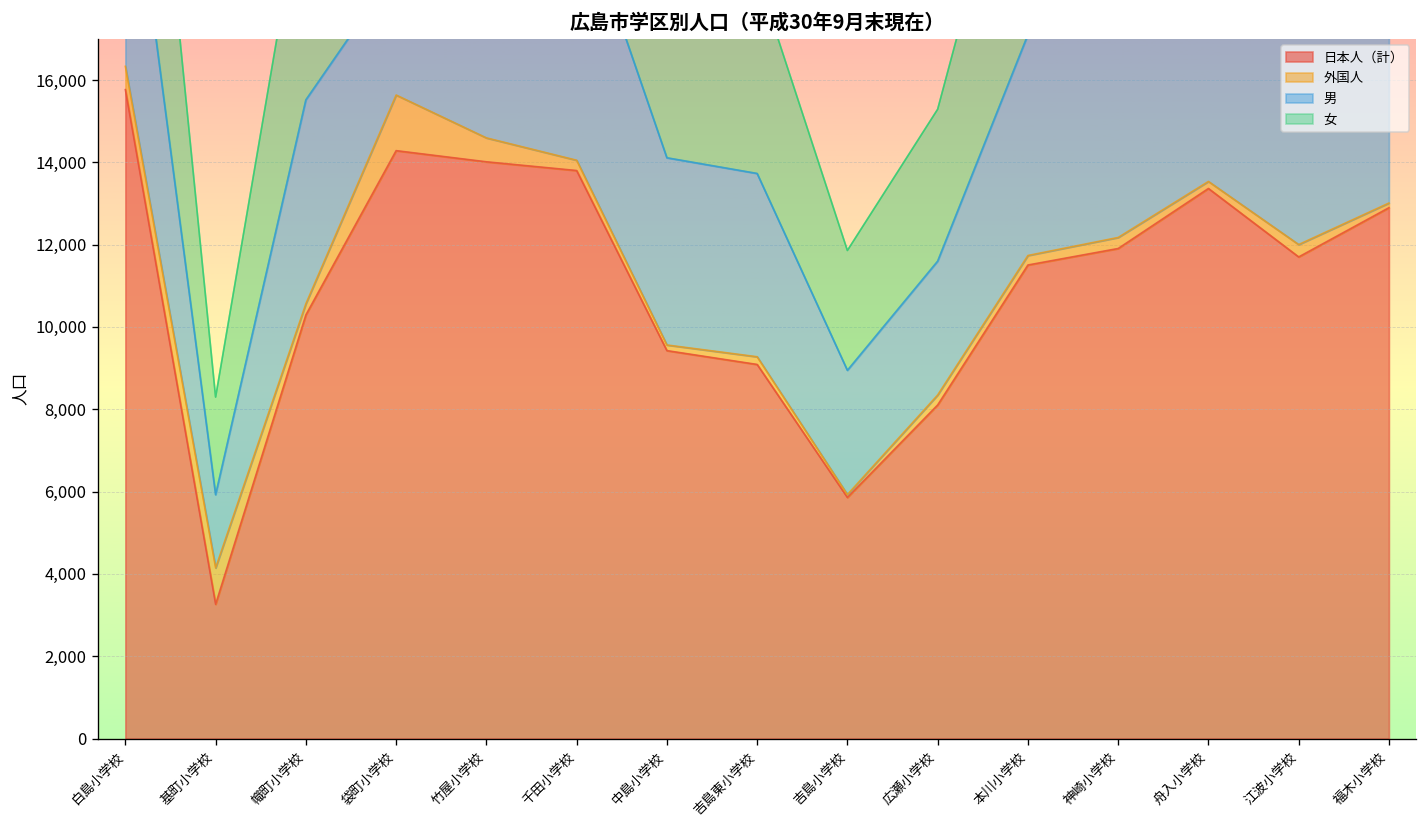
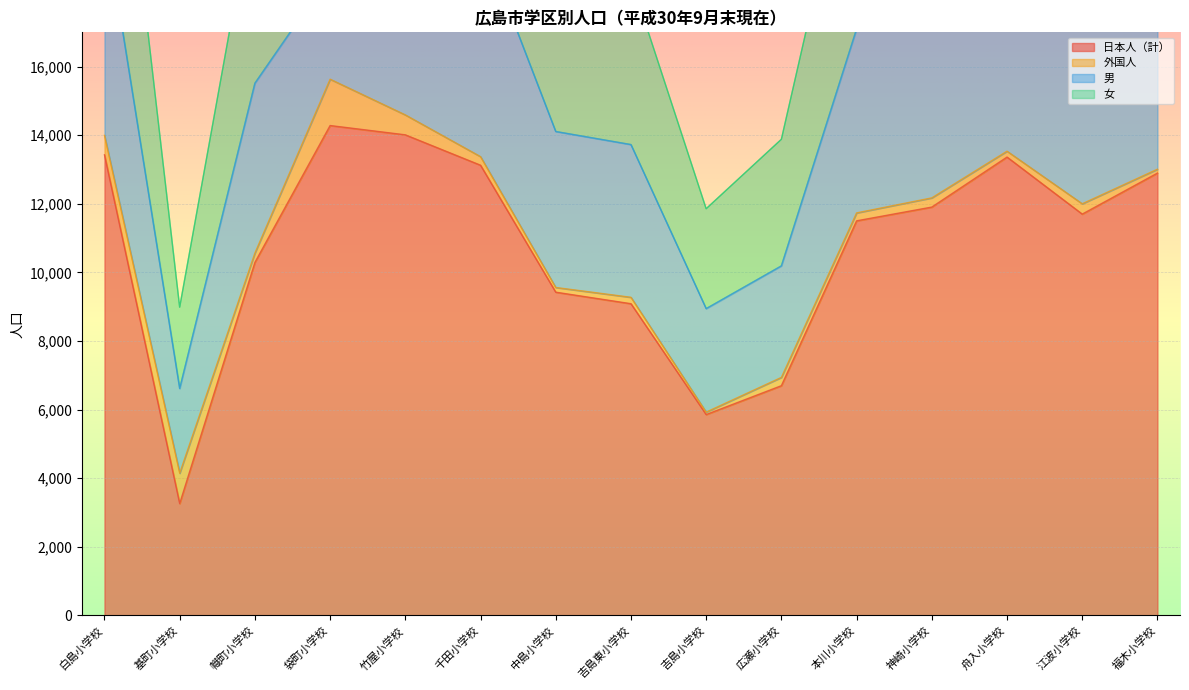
  {
    "日本人（計）": {
-     "白島小学校": "15,800",
+     "白島小学校": "13,400",
      "基町小学校": "3,300",
      "幟町小学校": "10,300",
      "袋町小学校": "14,300",
      "竹屋小学校": "14,000",
-     "千田小学校": "13,800",
+     "千田小学校": "13,100",
      "中島小学校": "9,400",
      "吉島東小学校": "9,100",
-     "広瀬小学校": "8,100",
+     "広瀬小学校": "6,700",
      "本川小学校": "11,500",
      "神崎小学校": "11,900",
      "舟入小学校": "13,400",
      "江波小学校": "11,700",
      "福木小学校": "12,900"
    },
    "外国人": {
      "白島小学校": "600",
      "基町小学校": "900",
      "幟町小学校": "300",
      "袋町小学校": "1,400",
      "竹屋小学校": "600",
      "千田小学校": "300",
      "中島小学校": "100",
      "吉島東小学校": "200",
      "広瀬小学校": "200",
      "本川小学校": "200",
      "神崎小学校": "300",
      "舟入小学校": "200",
      "江波小学校": "300",
      "福木小学校": "100"
    },
    "男": {
-     "基町小学校": "1,800",
+     "基町小学校": "2,500",
      "幟町小学校": "5,000",
      "中島小学校": "4,500",
      "吉島東小学校": "4,500",
      "吉島小学校": "3,000",
      "広瀬小学校": "3,300"
    },
    "女": {
      "基町小学校": "2,400",
      "吉島小学校": "2,900",
      "広瀬小学校": "3,700"
    }
  }
